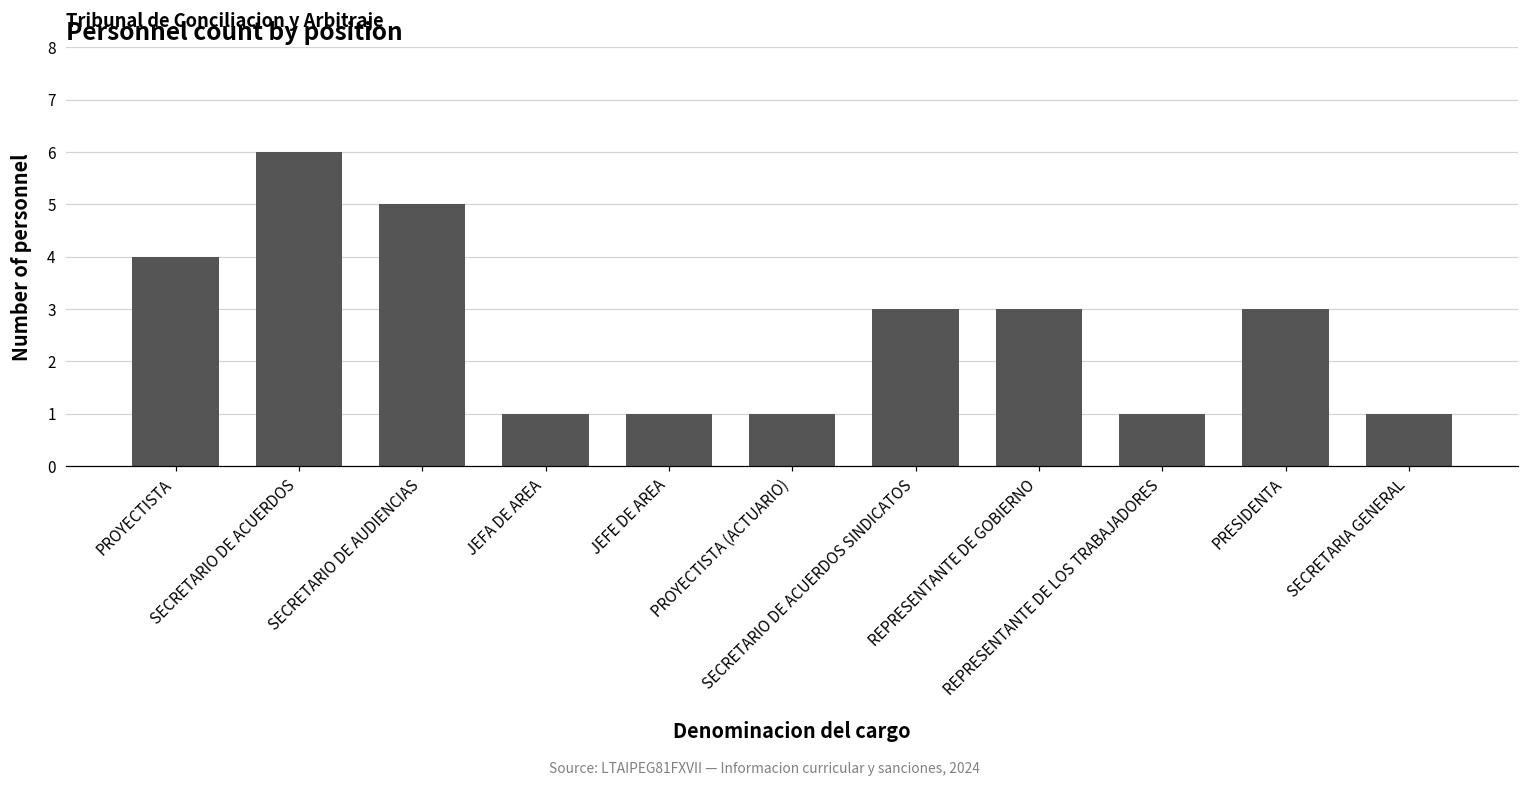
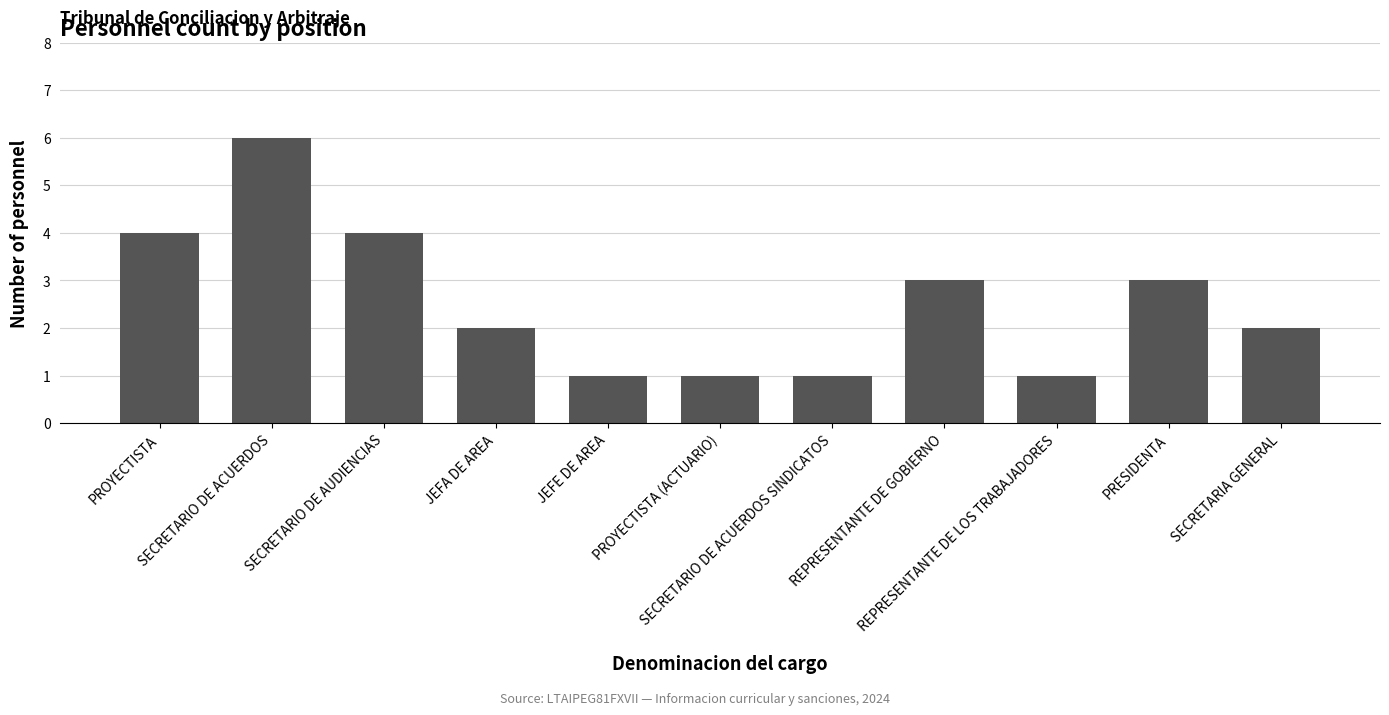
  {
    "PROYECTISTA": 4,
    "SECRETARIO DE ACUERDOS": 6,
-   "SECRETARIO DE AUDIENCIAS": 5,
-   "JEFA DE AREA": 1,
+   "SECRETARIO DE AUDIENCIAS": 4,
+   "JEFA DE AREA": 2,
    "JEFE DE AREA": 1,
    "PROYECTISTA (ACTUARIO)": 1,
-   "SECRETARIO DE ACUERDOS SINDICATOS": 3,
+   "SECRETARIO DE ACUERDOS SINDICATOS": 1,
    "REPRESENTANTE DE GOBIERNO": 3,
    "REPRESENTANTE DE LOS TRABAJADORES": 1,
    "PRESIDENTA": 3,
-   "SECRETARIA GENERAL": 1
+   "SECRETARIA GENERAL": 2
  }
